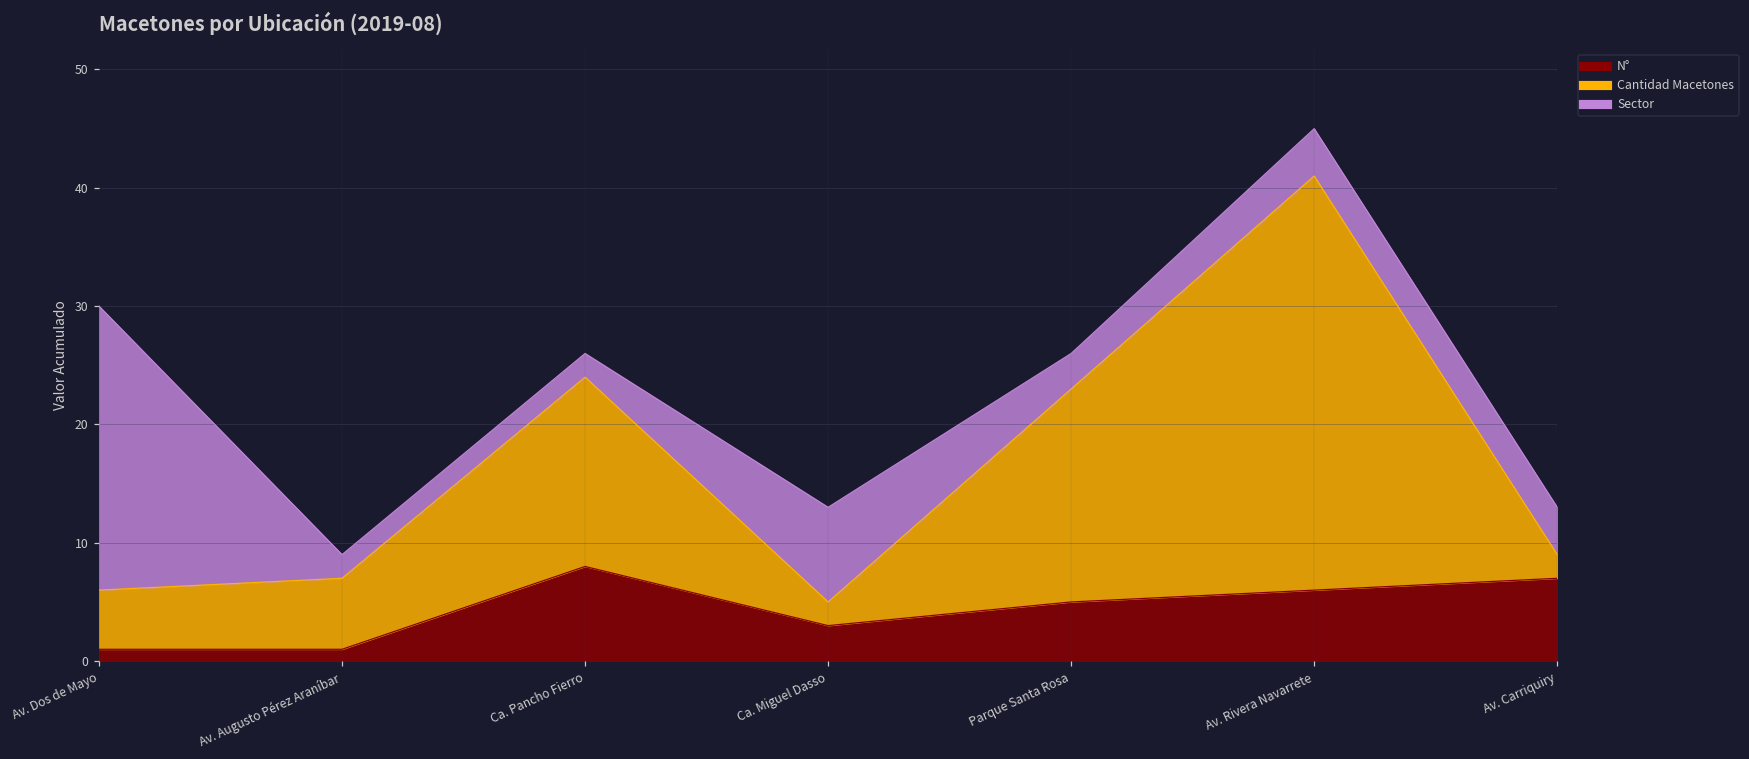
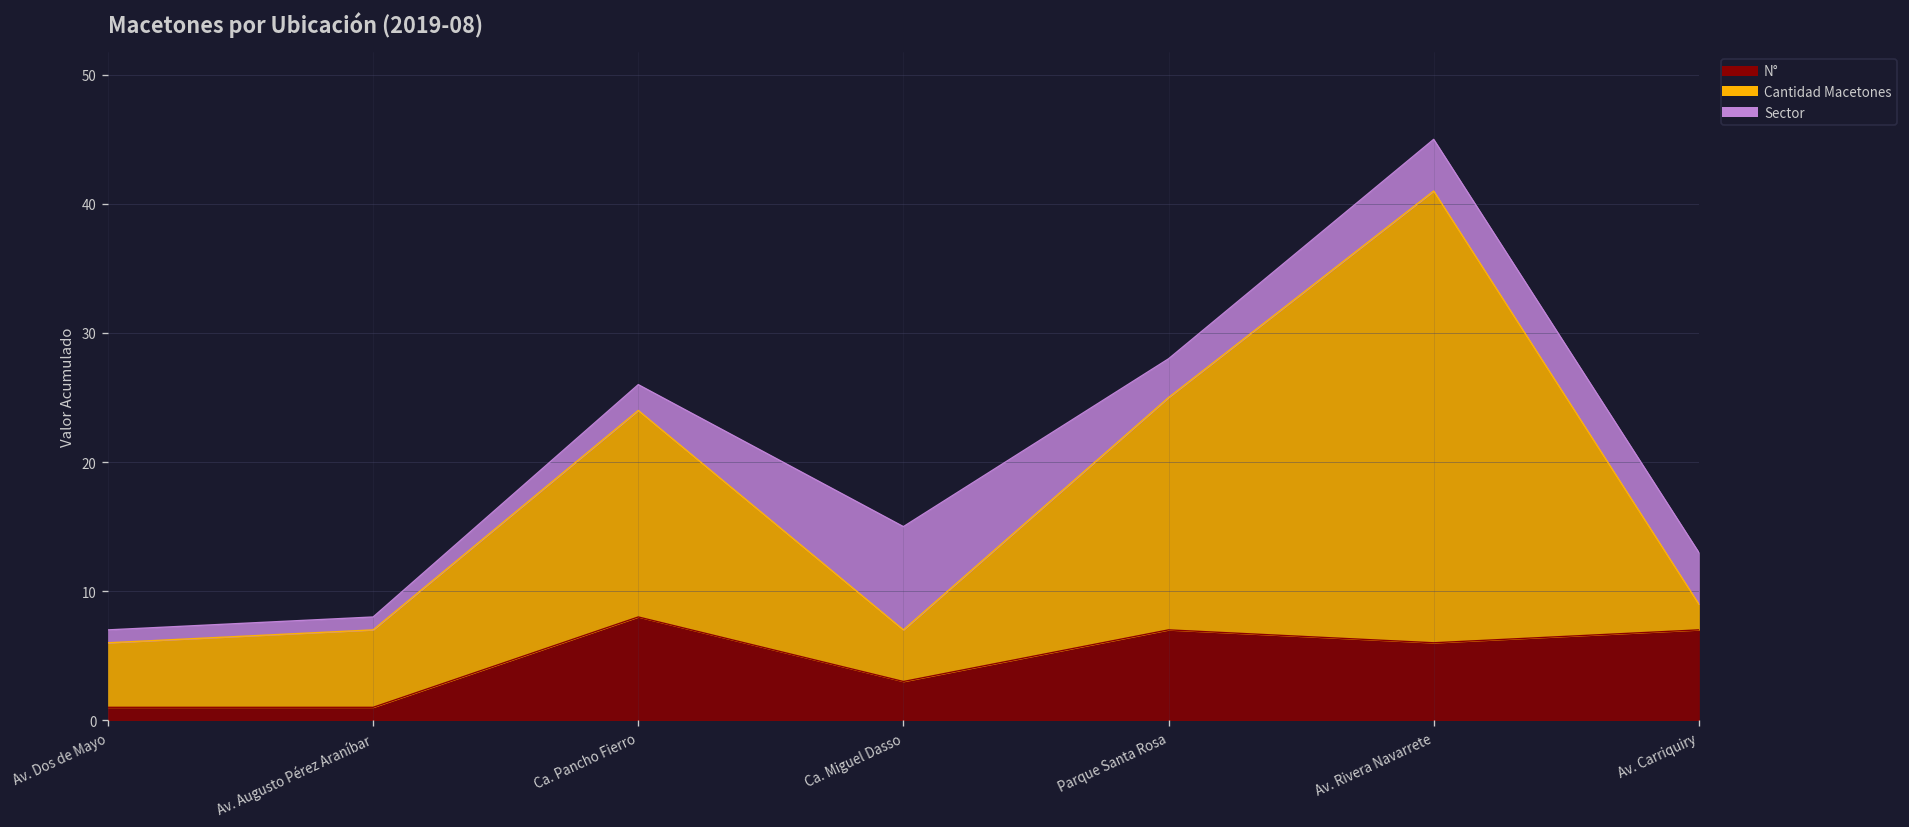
  {
    "N°": {
      "Av. Dos de Mayo": 1,
      "Av. Augusto Pérez Araníbar": 1,
      "Ca. Pancho Fierro": 8,
      "Ca. Miguel Dasso": 3,
-     "Parque Santa Rosa": 5,
+     "Parque Santa Rosa": 7,
      "Av. Rivera Navarrete": 6,
      "Av. Carriquiry": 7
    },
    "Cantidad Macetones": {
      "Av. Dos de Mayo": 5,
      "Av. Augusto Pérez Araníbar": 6,
      "Ca. Pancho Fierro": 16,
-     "Ca. Miguel Dasso": 2,
+     "Ca. Miguel Dasso": 4,
      "Parque Santa Rosa": 18,
      "Av. Rivera Navarrete": 35,
      "Av. Carriquiry": 2
    },
    "Sector": {
-     "Av. Dos de Mayo": 24,
-     "Av. Augusto Pérez Araníbar": 2,
+     "Av. Dos de Mayo": 1,
+     "Av. Augusto Pérez Araníbar": 1,
      "Ca. Pancho Fierro": 2,
      "Ca. Miguel Dasso": 8,
      "Parque Santa Rosa": 3,
      "Av. Rivera Navarrete": 4,
      "Av. Carriquiry": 4
    }
  }
